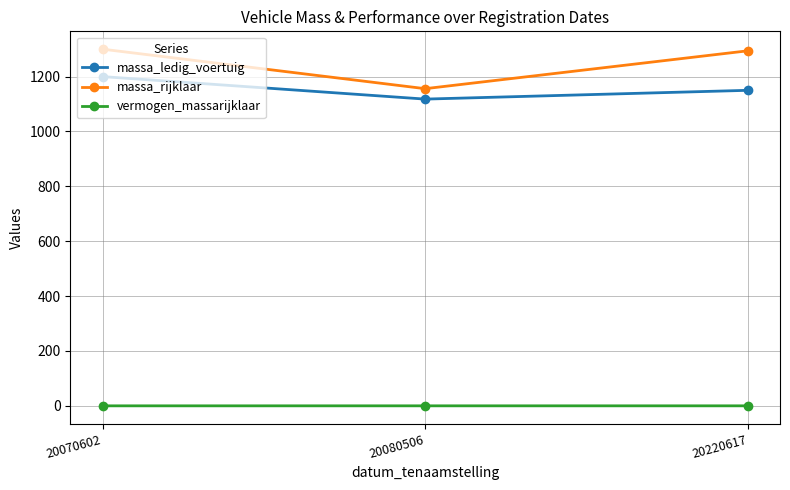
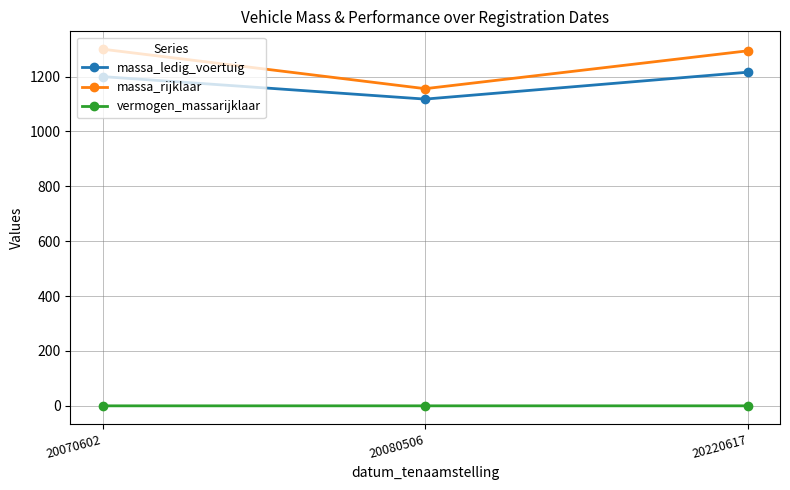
  {
    "massa_ledig_voertuig": {
      "20080506": 1120,
-     "20220617": 1150
+     "20220617": 1220
    },
    "massa_rijklaar": {
      "20080506": 1160,
      "20220617": 1290
    },
    "vermogen_massarijklaar": {
      "20070602": 0,
      "20080506": 0,
      "20220617": 0
    }
  }
